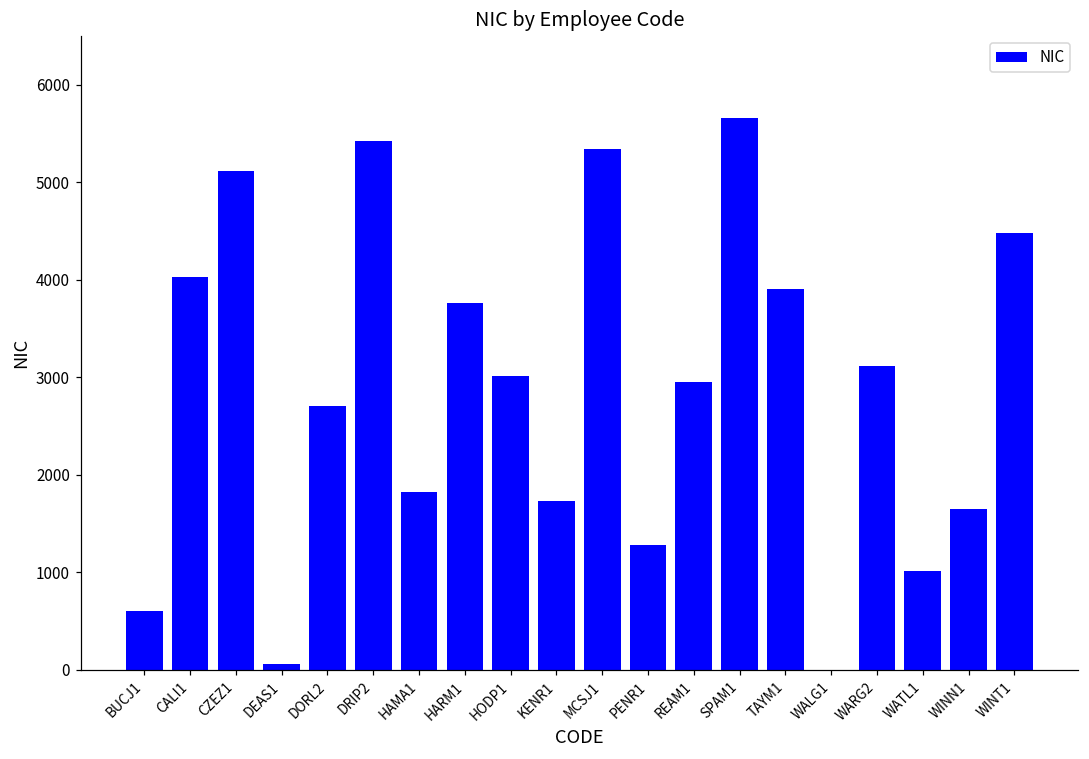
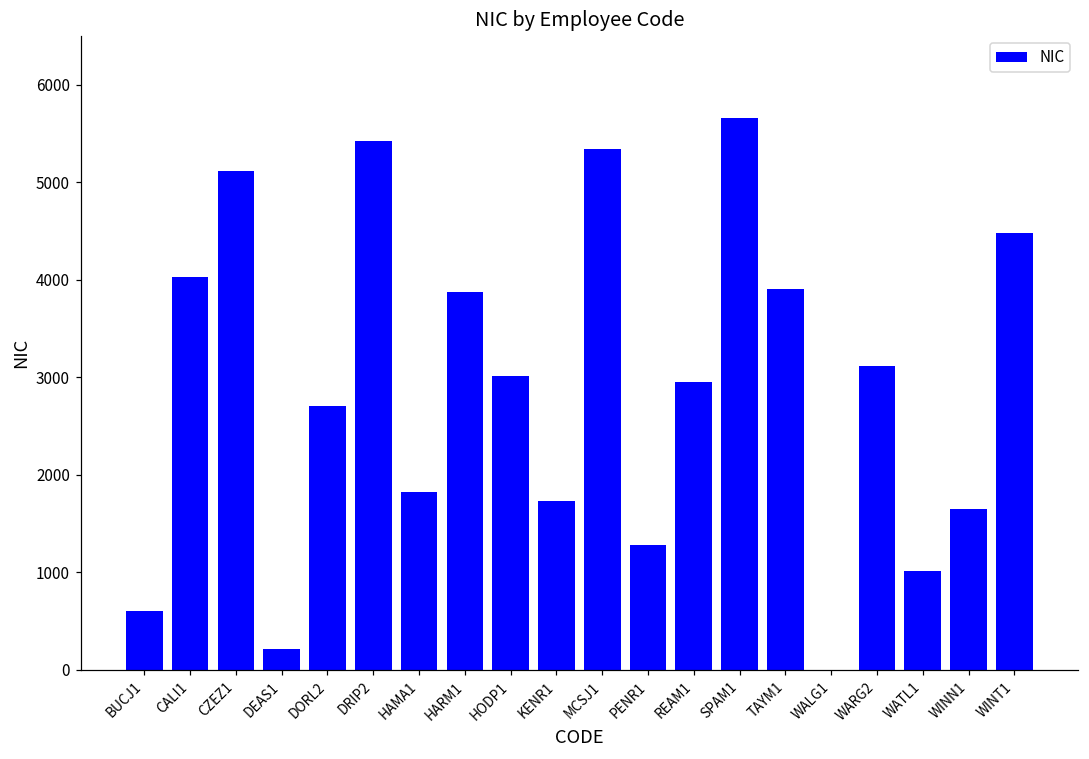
  {
    "BUCJ1": 600,
    "CALI1": 4000,
    "CZEZ1": 5100,
-   "DEAS1": 100,
+   "DEAS1": 200,
    "DORL2": 2700,
    "DRIP2": 5400,
    "HAMA1": 1800,
-   "HARM1": 3800,
+   "HARM1": 3900,
    "HODP1": 3000,
    "KENR1": 1700,
    "MCSJ1": 5300,
    "PENR1": 1300,
    "REAM1": 2900,
    "SPAM1": 5700,
    "TAYM1": 3900,
    "WALG1": 0,
    "WARG2": 3100,
    "WATL1": 1000,
    "WINN1": 1600,
    "WINT1": 4500
  }
